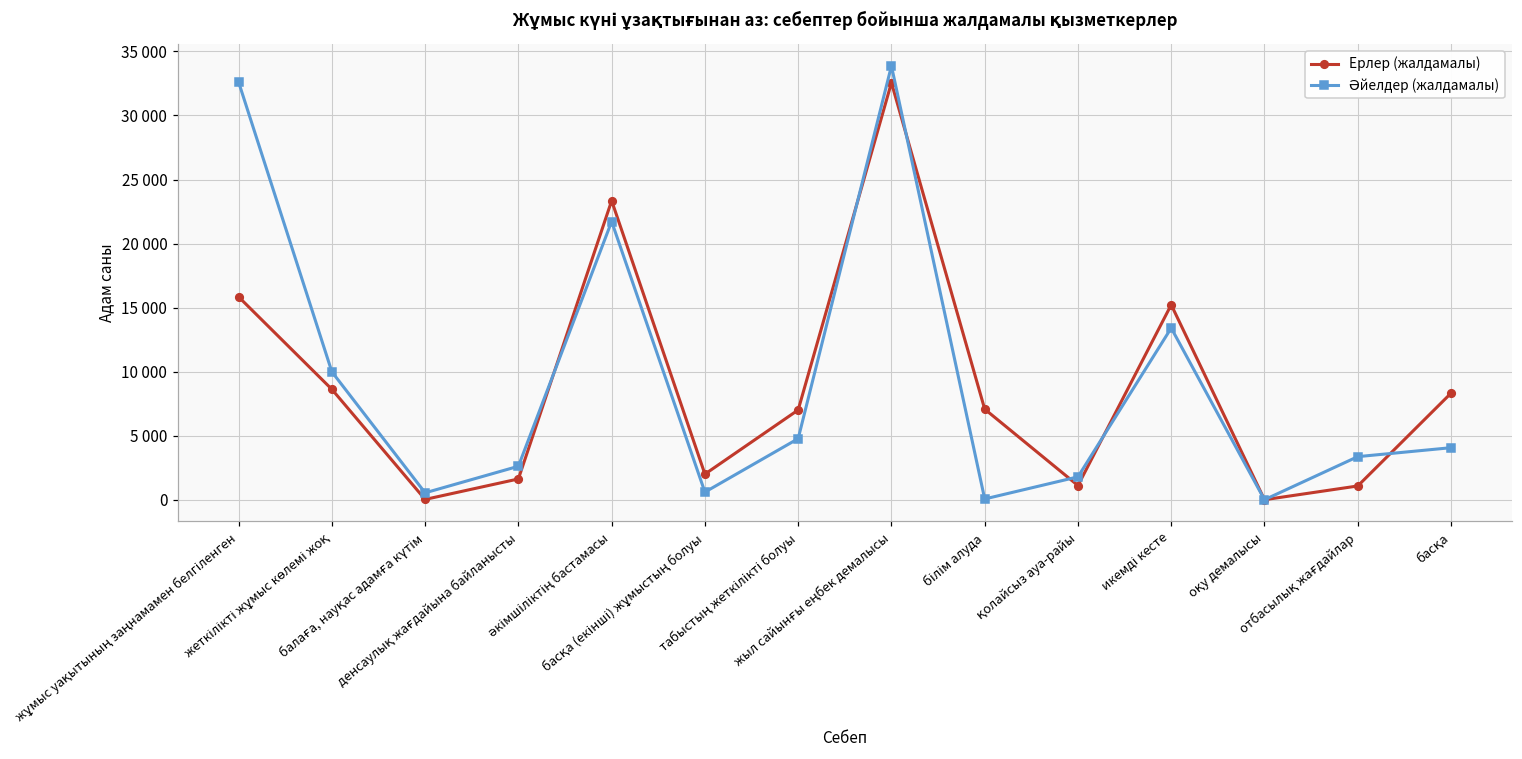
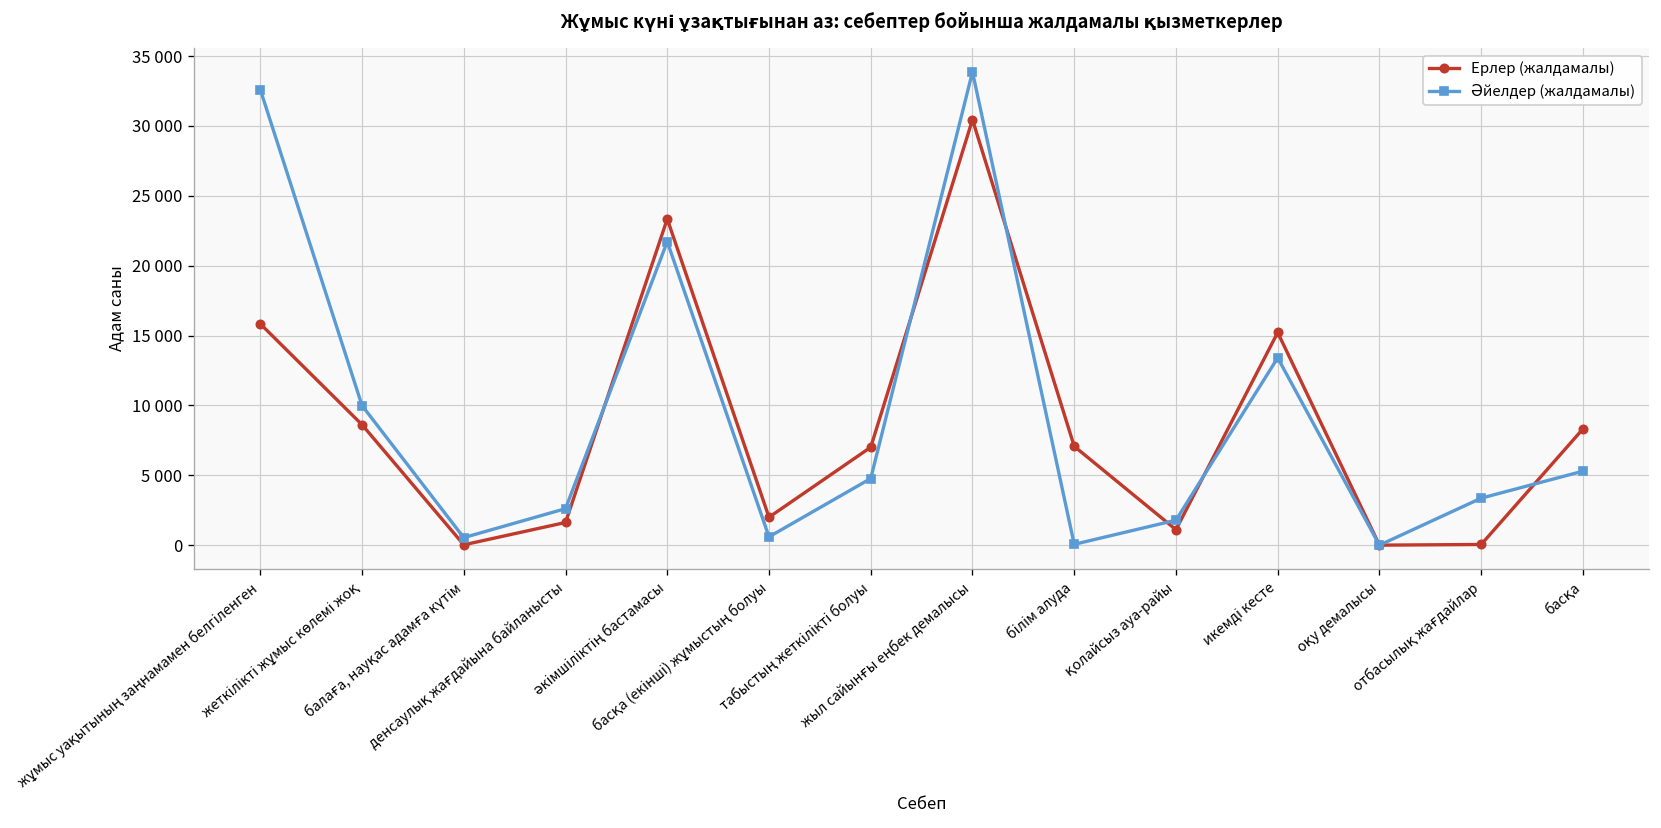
  {
    "Ерлер (жалдамалы)": {
      "жұмыс уақытының заңнамамен белгіленген": 15800,
      "жеткілікті жұмыс көлемі жоқ": 8600,
      "балаға, науқас адамға күтім": 0,
      "денсаулық жағдайына байланысты": 1600,
      "әкімшіліктің бастамасы": 23300,
      "басқа (екінші) жұмыстың болуы": 2000,
      "табыстың жеткілікті болуы": 7000,
-     "жыл сайынғы еңбек демалысы": 32600,
+     "жыл сайынғы еңбек демалысы": 30500,
      "білім алуда": 7100,
      "қолайсыз ауа-райы": 1100,
      "икемді кесте": 15200,
-     "отбасылық жағдайлар": 1100,
+     "отбасылық жағдайлар": 0,
      "басқа": 8300
    },
    "Әйелдер (жалдамалы)": {
      "жұмыс уақытының заңнамамен белгіленген": 32600,
      "жеткілікті жұмыс көлемі жоқ": 10000,
      "балаға, науқас адамға күтім": 500,
      "денсаулық жағдайына байланысты": 2600,
      "әкімшіліктің бастамасы": 21700,
      "басқа (екінші) жұмыстың болуы": 600,
      "табыстың жеткілікті болуы": 4800,
      "жыл сайынғы еңбек демалысы": 33900,
      "білім алуда": 100,
      "қолайсыз ауа-райы": 1800,
      "икемді кесте": 13400,
      "отбасылық жағдайлар": 3400,
-     "басқа": 4100
+     "басқа": 5300
    }
  }
